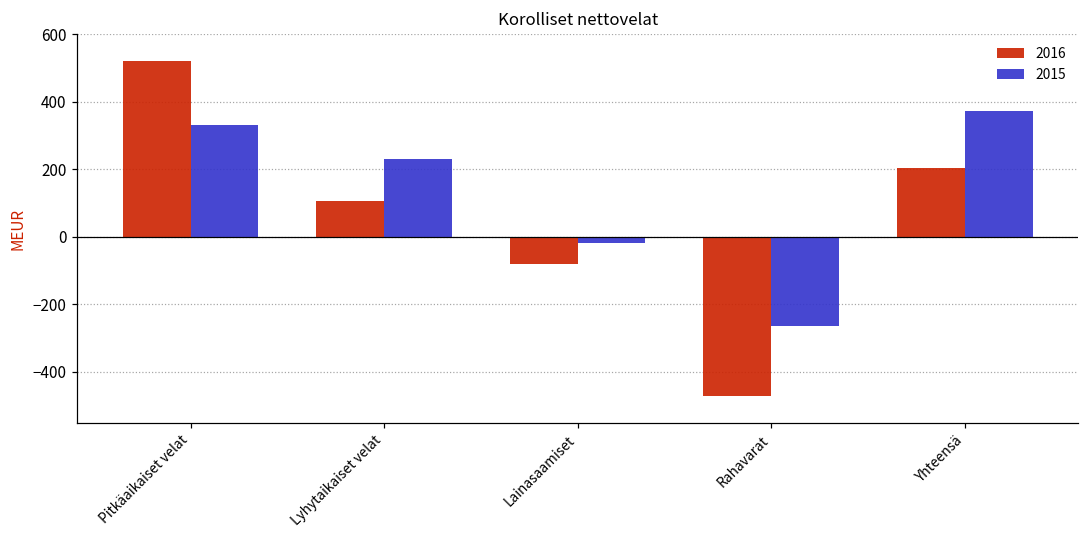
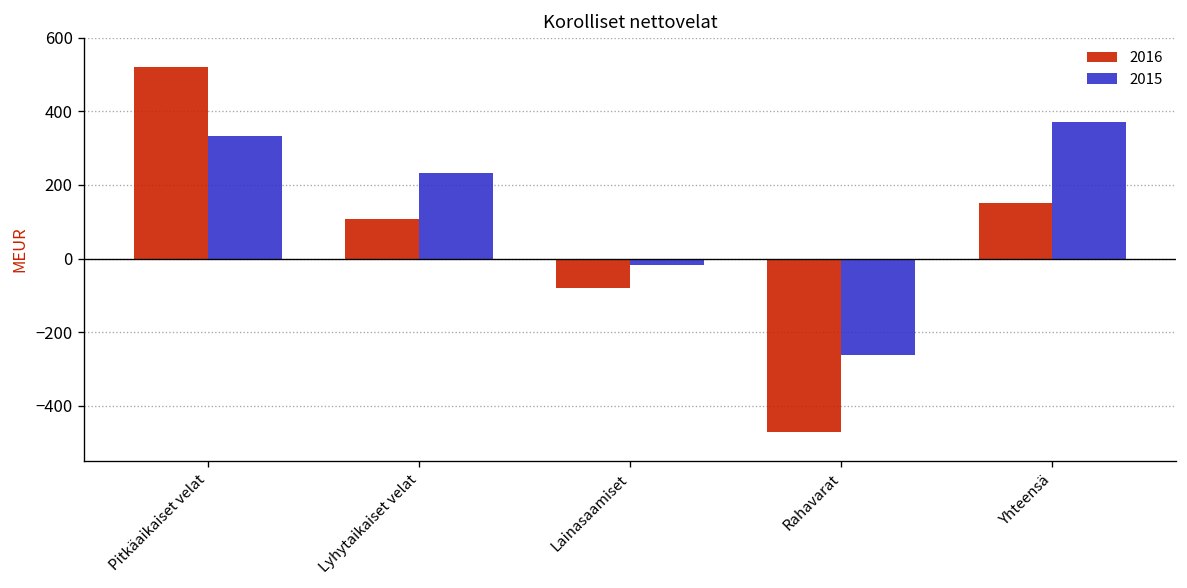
  {
    "2016": {
      "Pitkäaikaiset velat": 520,
      "Lyhytaikaiset velat": 110,
      "Lainasaamiset": -80,
      "Rahavarat": -470,
-     "Yhteensä": 210
+     "Yhteensä": 150
    },
    "2015": {
      "Pitkäaikaiset velat": 330,
      "Lyhytaikaiset velat": 230,
      "Lainasaamiset": -20,
      "Rahavarat": -260,
      "Yhteensä": 370
    }
  }
